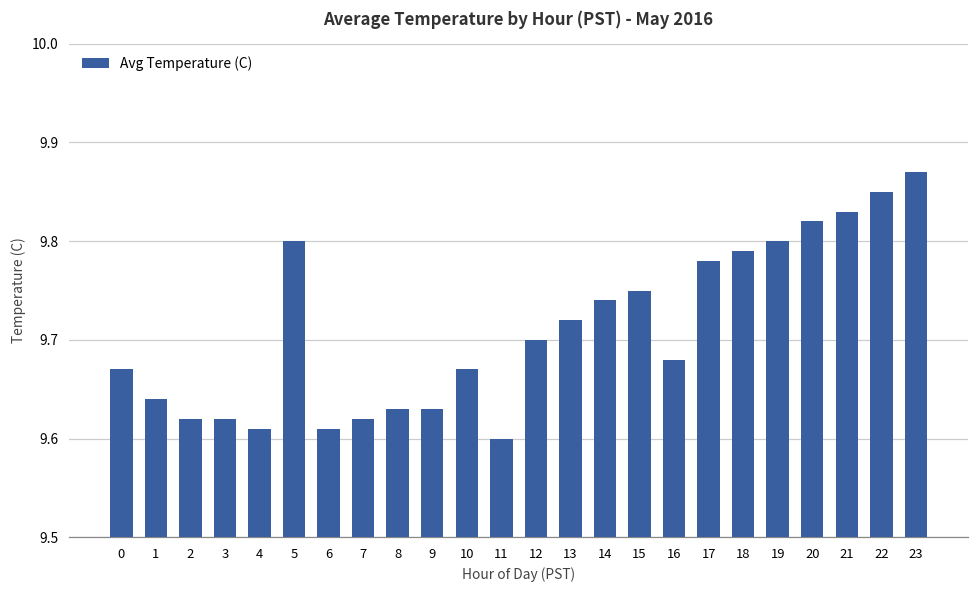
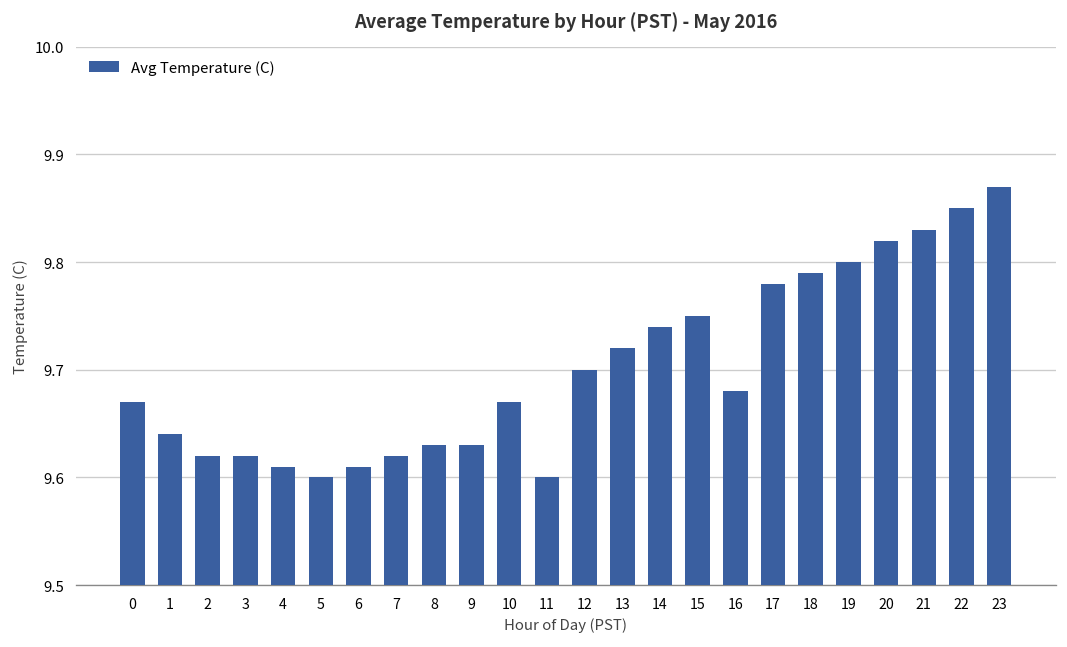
  {
    "0": 9.67,
    "1": 9.64,
    "2": 9.62,
    "3": 9.62,
    "4": 9.61,
-   "5": 9.8,
+   "5": 9.6,
    "6": 9.61,
    "7": 9.62,
    "8": 9.63,
    "9": 9.63,
    "10": 9.67,
    "11": 9.6,
    "12": 9.7,
    "13": 9.72,
    "14": 9.74,
    "15": 9.75,
    "16": 9.68,
    "17": 9.78,
    "18": 9.79,
    "19": 9.8,
    "20": 9.82,
    "21": 9.83,
    "22": 9.85,
    "23": 9.87
  }
